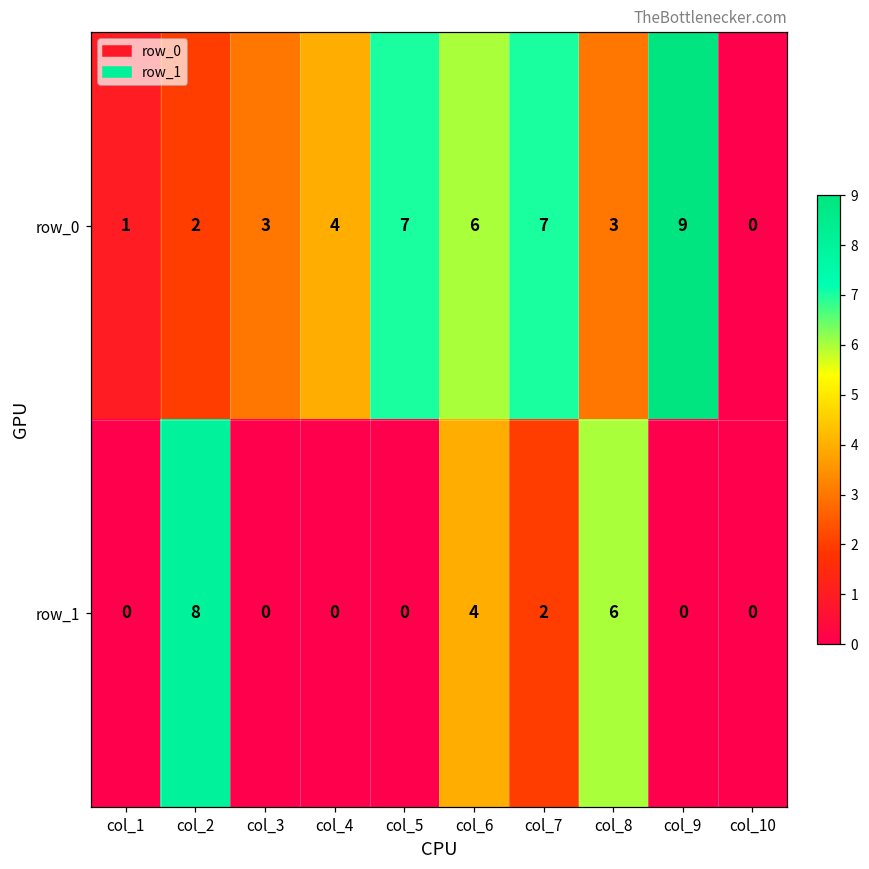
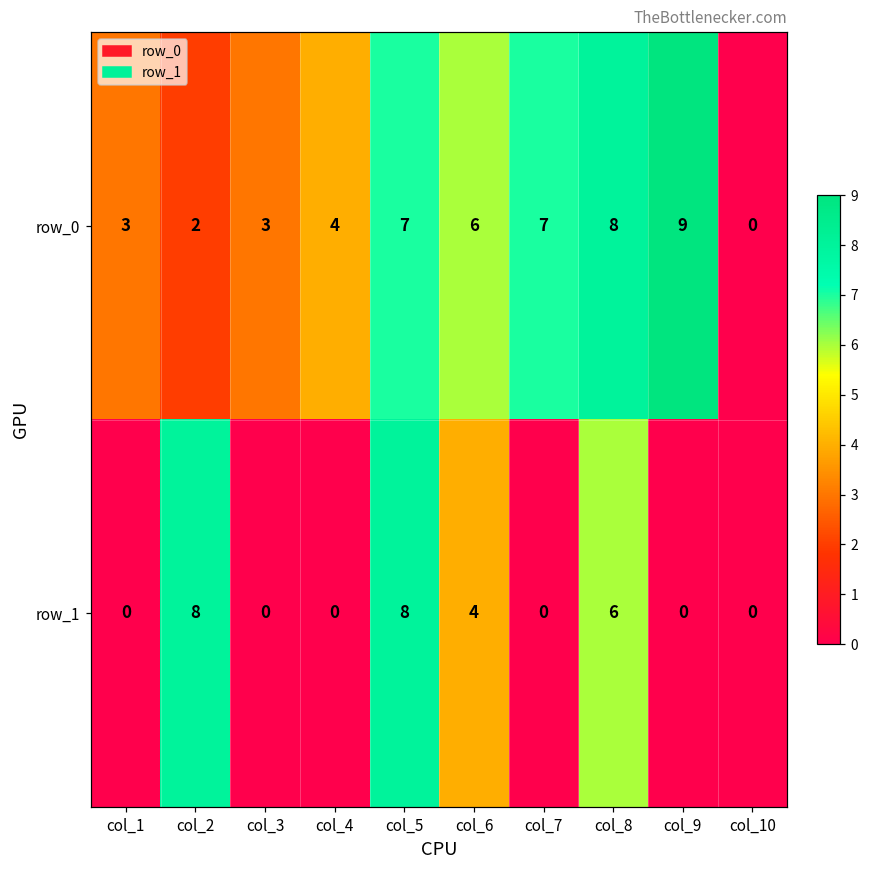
  {
    "row_0": {
-     "col_1": 1,
+     "col_1": 3,
      "col_2": 2,
      "col_3": 3,
      "col_4": 4,
      "col_5": 7,
      "col_6": 6,
      "col_7": 7,
-     "col_8": 3,
+     "col_8": 8,
      "col_9": 9,
      "col_10": 0
    },
    "row_1": {
      "col_1": 0,
      "col_2": 8,
      "col_3": 0,
      "col_4": 0,
-     "col_5": 0,
+     "col_5": 8,
      "col_6": 4,
-     "col_7": 2,
+     "col_7": 0,
      "col_8": 6,
      "col_9": 0,
      "col_10": 0
    }
  }
